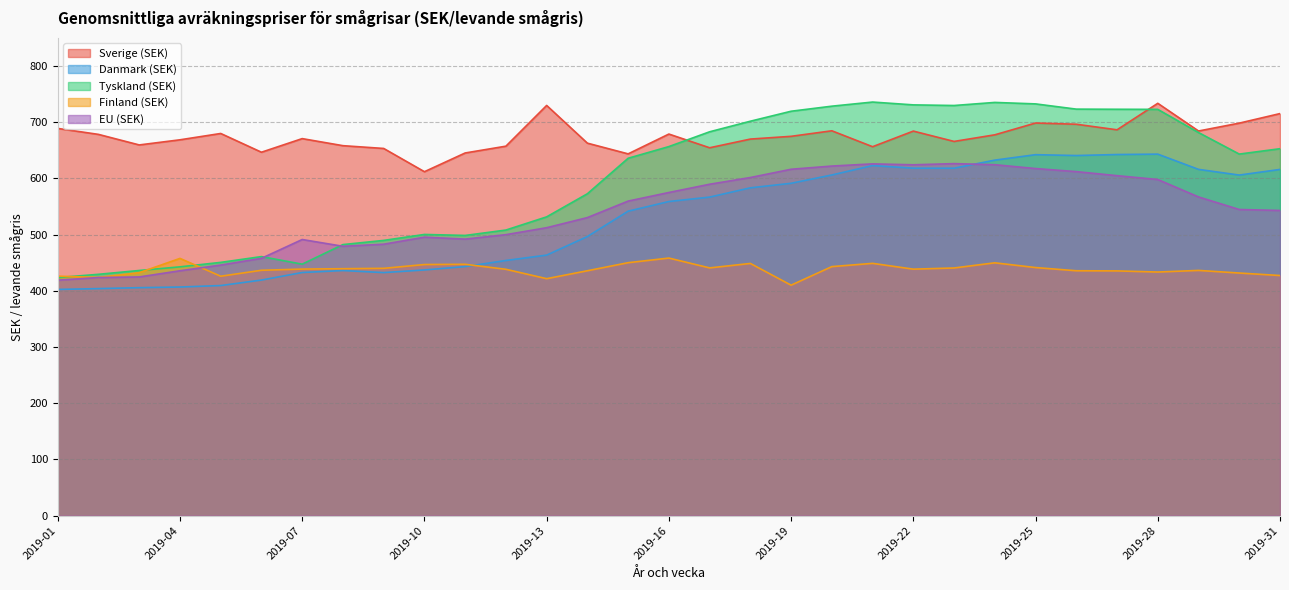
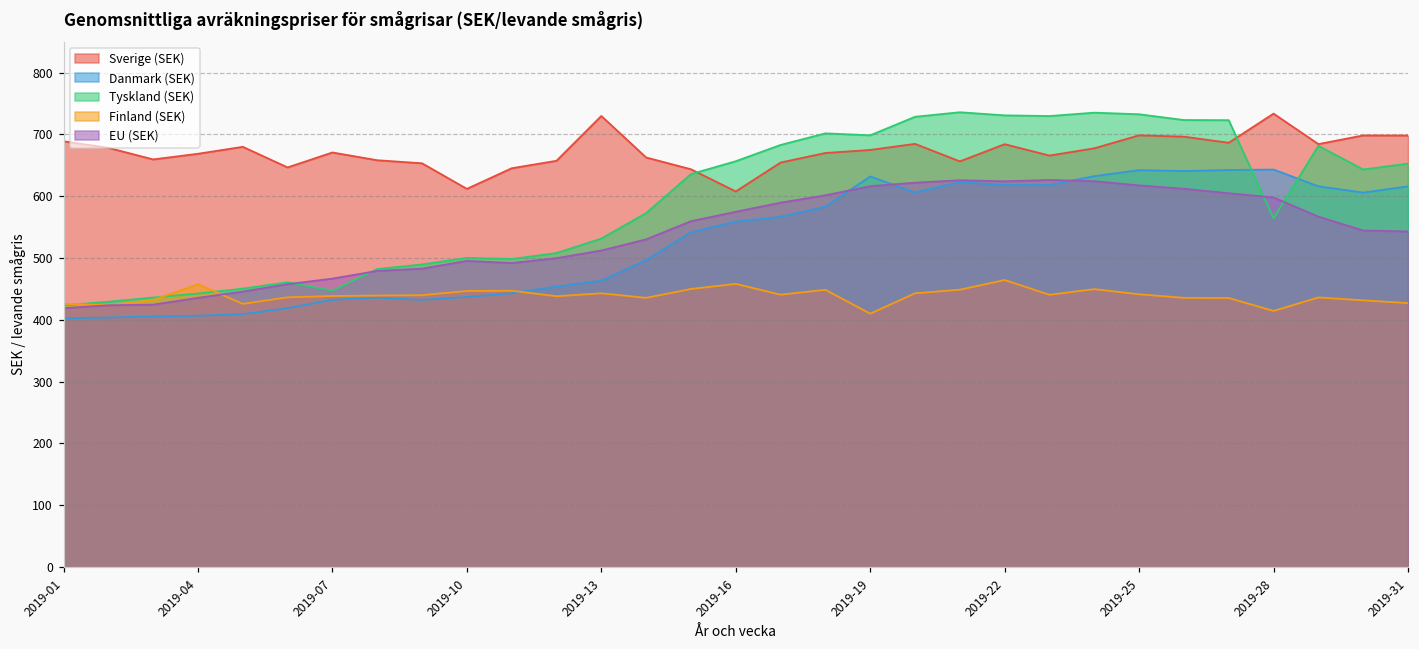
  {
    "Sverige (SEK)": {
      "2019-01": 690,
      "2019-04": 670,
      "2019-07": 670,
      "2019-10": 610,
      "2019-13": 730,
-     "2019-16": 680,
+     "2019-16": 610,
      "2019-19": 670,
      "2019-22": 680,
      "2019-25": 700,
      "2019-28": 730,
-     "2019-31": 720
+     "2019-31": 700
    },
    "Danmark (SEK)": {
      "2019-01": 400,
      "2019-04": 410,
      "2019-07": 430,
      "2019-10": 440,
      "2019-13": 460,
      "2019-16": 560,
-     "2019-19": 590,
+     "2019-19": 630,
      "2019-22": 620,
      "2019-25": 640,
      "2019-28": 640,
      "2019-31": 620
    },
    "Tyskland (SEK)": {
      "2019-04": 440,
      "2019-07": 450,
      "2019-10": 500,
      "2019-13": 530,
      "2019-16": 660,
-     "2019-19": 720,
+     "2019-19": 700,
      "2019-22": 730,
      "2019-25": 730,
-     "2019-28": 720,
+     "2019-28": 560,
      "2019-31": 650
    },
    "Finland (SEK)": {
      "2019-04": 460,
      "2019-07": 440,
      "2019-10": 450,
-     "2019-13": 420,
+     "2019-13": 440,
      "2019-16": 460,
      "2019-19": 410,
-     "2019-22": 440,
+     "2019-22": 460,
      "2019-25": 440,
-     "2019-28": 430,
+     "2019-28": 410,
      "2019-31": 430
    },
    "EU (SEK)": {
      "2019-01": 420,
      "2019-04": 440,
-     "2019-07": 490,
+     "2019-07": 470,
      "2019-10": 500,
      "2019-13": 510,
      "2019-16": 570,
      "2019-19": 620,
      "2019-22": 620,
      "2019-25": 620,
      "2019-28": 600,
      "2019-31": 540
    }
  }
